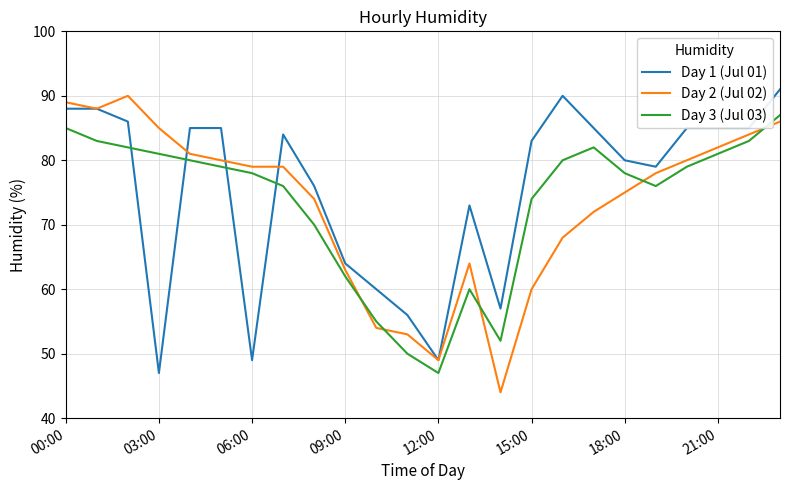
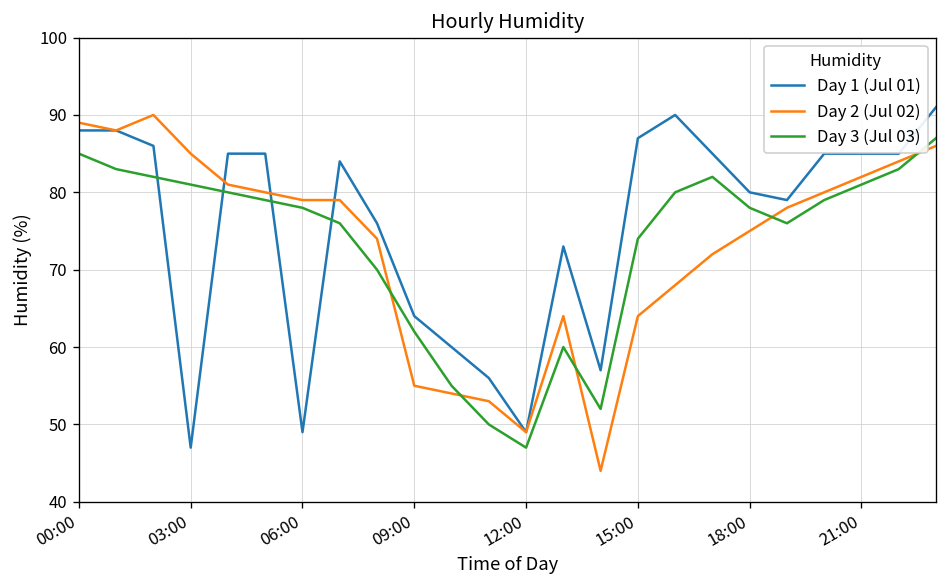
  {
    "Day 1 (Jul 01)": {
      "00:00": 88,
      "03:00": 47,
      "06:00": 49,
      "09:00": 64,
-     "15:00": 83,
+     "15:00": 87,
      "18:00": 80
    },
    "Day 2 (Jul 02)": {
      "00:00": 89,
      "03:00": 85,
      "06:00": 79,
-     "09:00": 63,
-     "15:00": 60,
+     "09:00": 55,
+     "15:00": 64,
      "18:00": 75,
      "21:00": 82
    },
    "Day 3 (Jul 03)": {
      "00:00": 85,
      "03:00": 81,
      "06:00": 78,
      "09:00": 62,
      "12:00": 47,
      "15:00": 74,
      "18:00": 78,
      "21:00": 81
    }
  }
